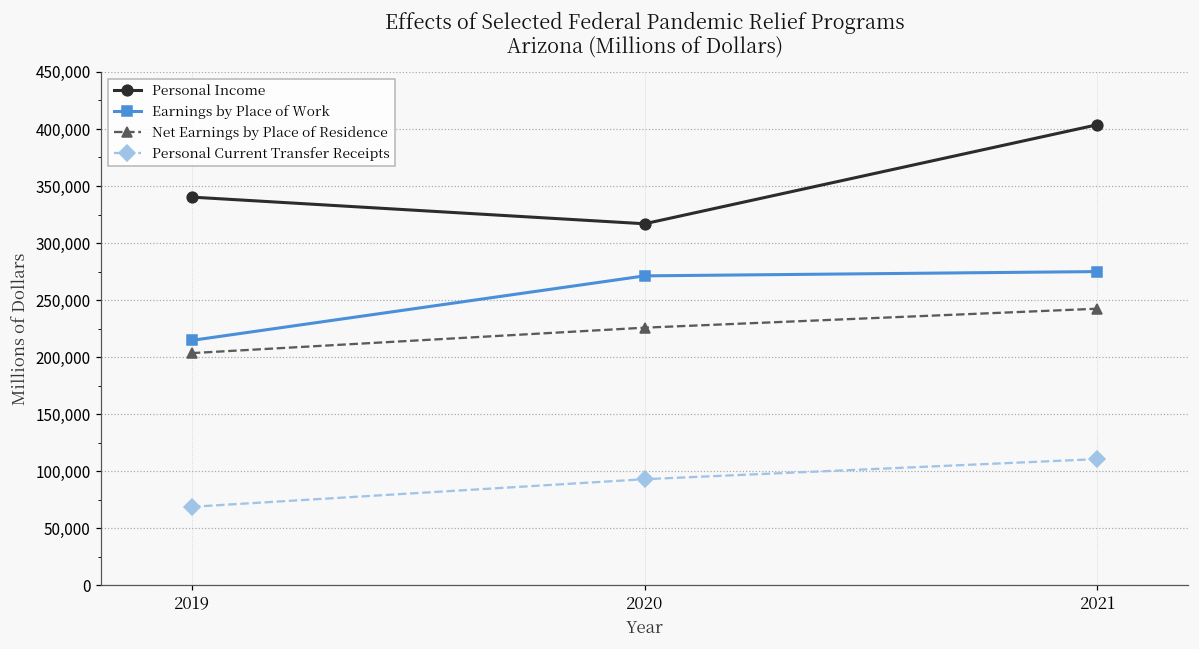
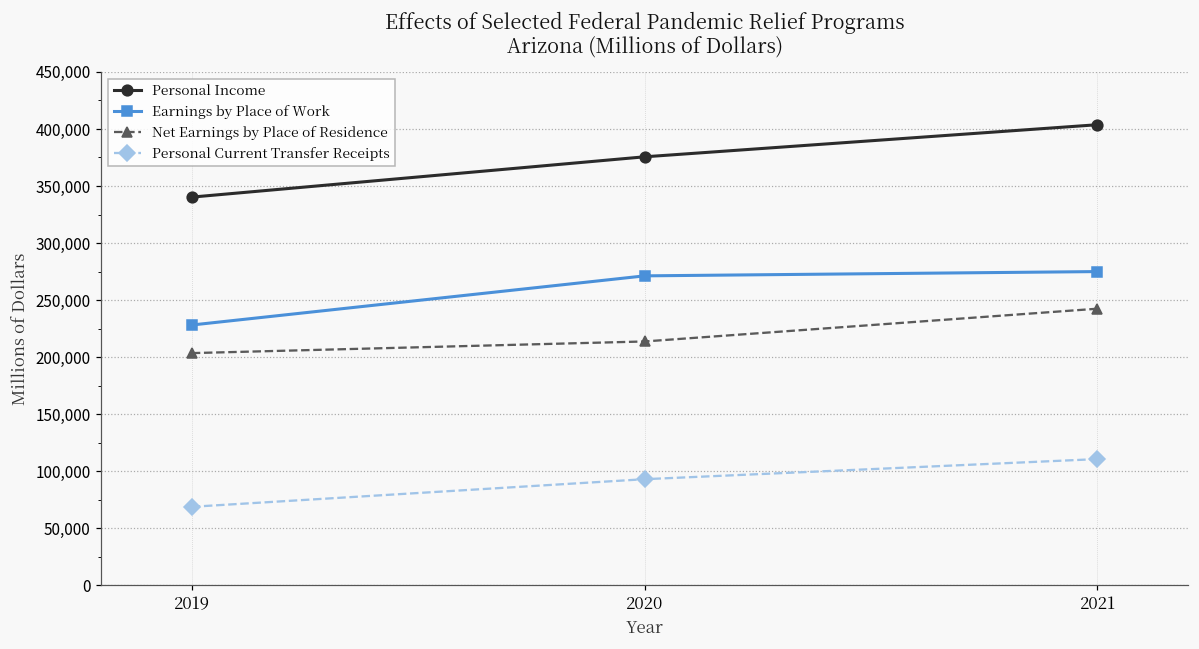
  {
    "Personal Income": {
      "2019": "340,000",
-     "2020": "317,000",
+     "2020": "376,000",
      "2021": "404,000"
    },
    "Earnings by Place of Work": {
-     "2019": "215,000",
+     "2019": "228,000",
      "2020": "271,000",
      "2021": "275,000"
    },
    "Net Earnings by Place of Residence": {
      "2019": "203,000",
-     "2020": "226,000",
+     "2020": "214,000",
      "2021": "242,000"
    },
    "Personal Current Transfer Receipts": {
      "2019": "69,000",
      "2020": "93,000",
      "2021": "111,000"
    }
  }
